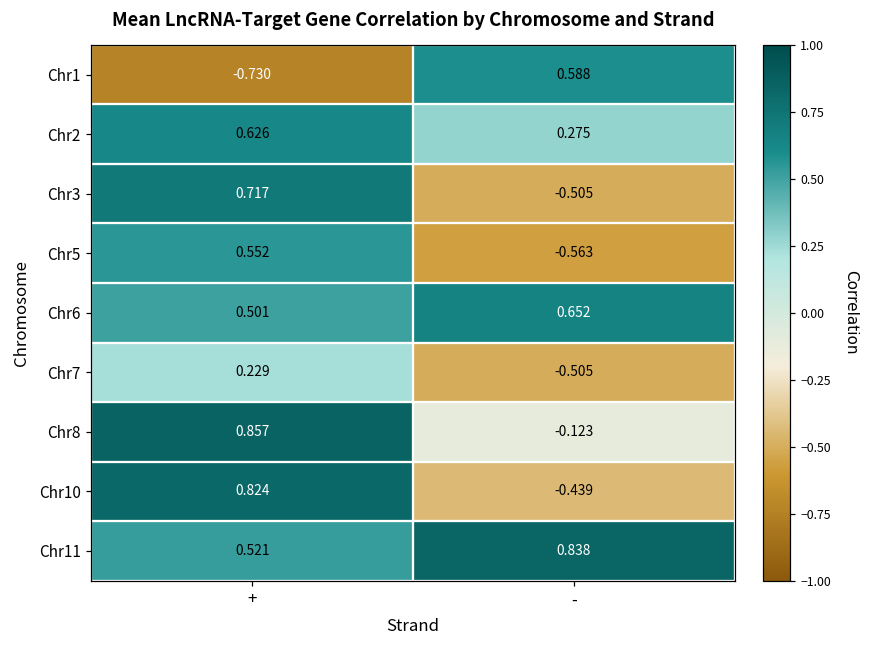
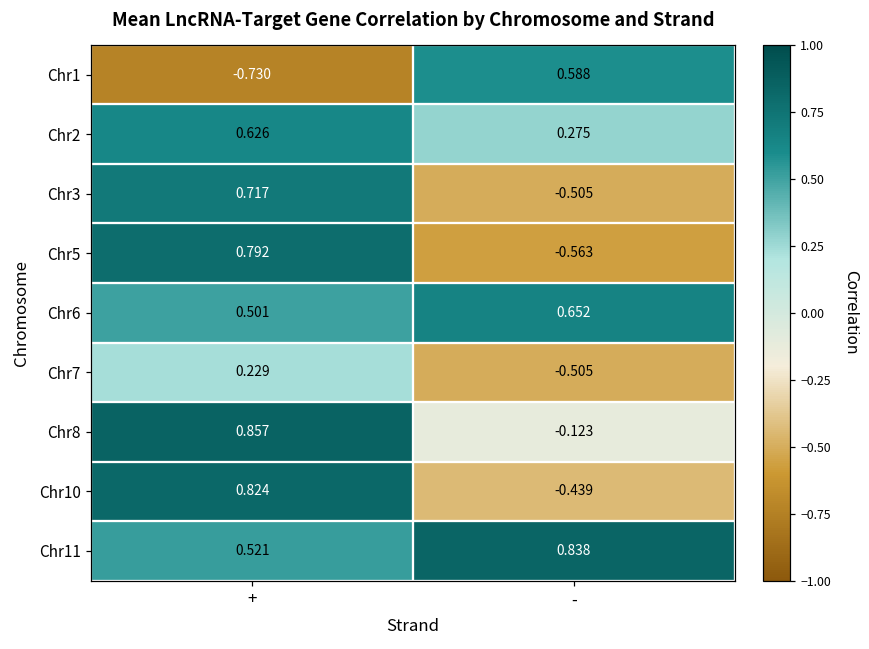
  {
    "Chr1": {
      "+": -0.730,
      "-": 0.588
    },
    "Chr2": {
      "+": 0.626,
      "-": 0.275
    },
    "Chr3": {
      "+": 0.717,
      "-": -0.505
    },
    "Chr5": {
-     "+": 0.552,
+     "+": 0.792,
      "-": -0.563
    },
    "Chr6": {
      "+": 0.501,
      "-": 0.652
    },
    "Chr7": {
      "+": 0.229,
      "-": -0.505
    },
    "Chr8": {
      "+": 0.857,
      "-": -0.123
    },
    "Chr10": {
      "+": 0.824,
      "-": -0.439
    },
    "Chr11": {
      "+": 0.521,
      "-": 0.838
    }
  }
